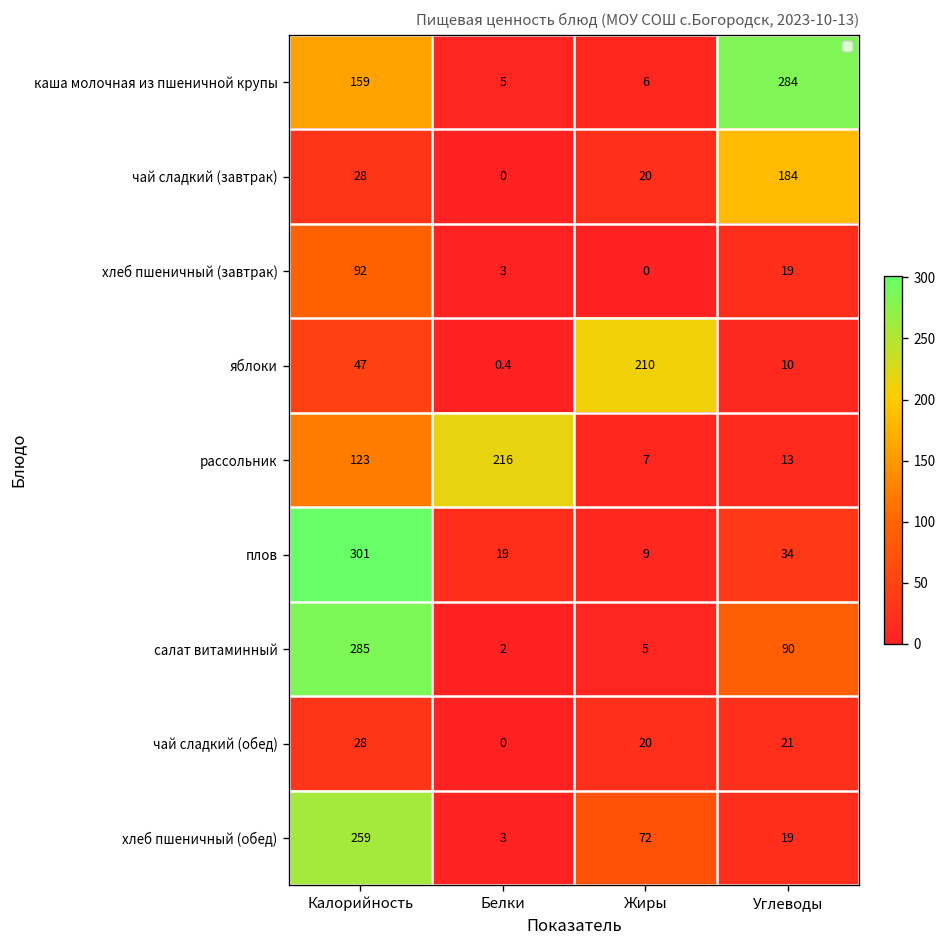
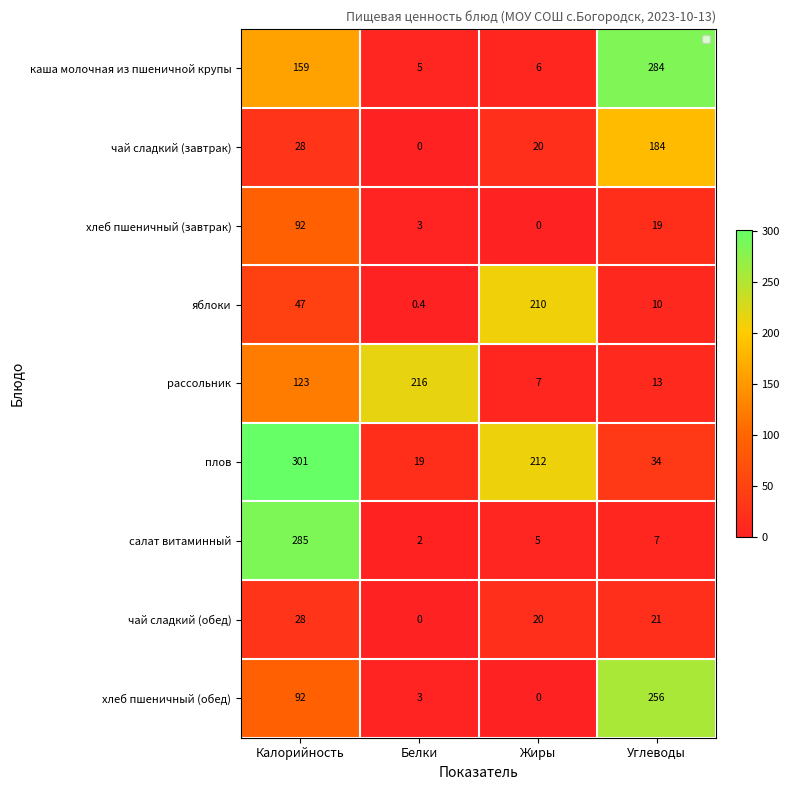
  {
    "каша молочная из пшеничной крупы": {
      "Калорийность": 159,
      "Белки": 5,
      "Жиры": 6,
      "Углеводы": 284
    },
    "чай сладкий (завтрак)": {
      "Калорийность": 28,
      "Белки": 0,
      "Жиры": 20,
      "Углеводы": 184
    },
    "хлеб пшеничный (завтрак)": {
      "Калорийность": 92,
      "Белки": 3,
      "Жиры": 0,
      "Углеводы": 19
    },
    "яблоки": {
      "Калорийность": 47,
      "Белки": 0.4,
      "Жиры": 210,
      "Углеводы": 10
    },
    "рассольник": {
      "Калорийность": 123,
      "Белки": 216,
      "Жиры": 7,
      "Углеводы": 13
    },
    "плов": {
      "Калорийность": 301,
      "Белки": 19,
-     "Жиры": 9,
+     "Жиры": 212,
      "Углеводы": 34
    },
    "салат витаминный": {
      "Калорийность": 285,
      "Белки": 2,
      "Жиры": 5,
-     "Углеводы": 90
+     "Углеводы": 7
    },
    "чай сладкий (обед)": {
      "Калорийность": 28,
      "Белки": 0,
      "Жиры": 20,
      "Углеводы": 21
    },
    "хлеб пшеничный (обед)": {
-     "Калорийность": 259,
+     "Калорийность": 92,
      "Белки": 3,
-     "Жиры": 72,
-     "Углеводы": 19
+     "Жиры": 0,
+     "Углеводы": 256
    }
  }
